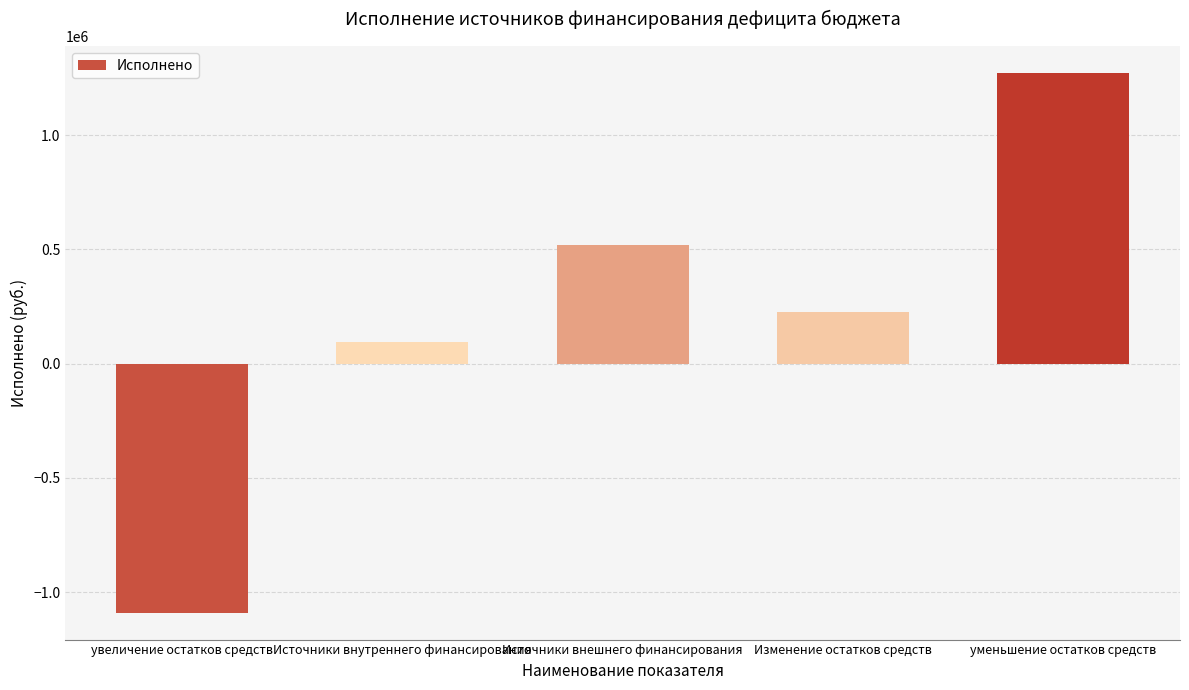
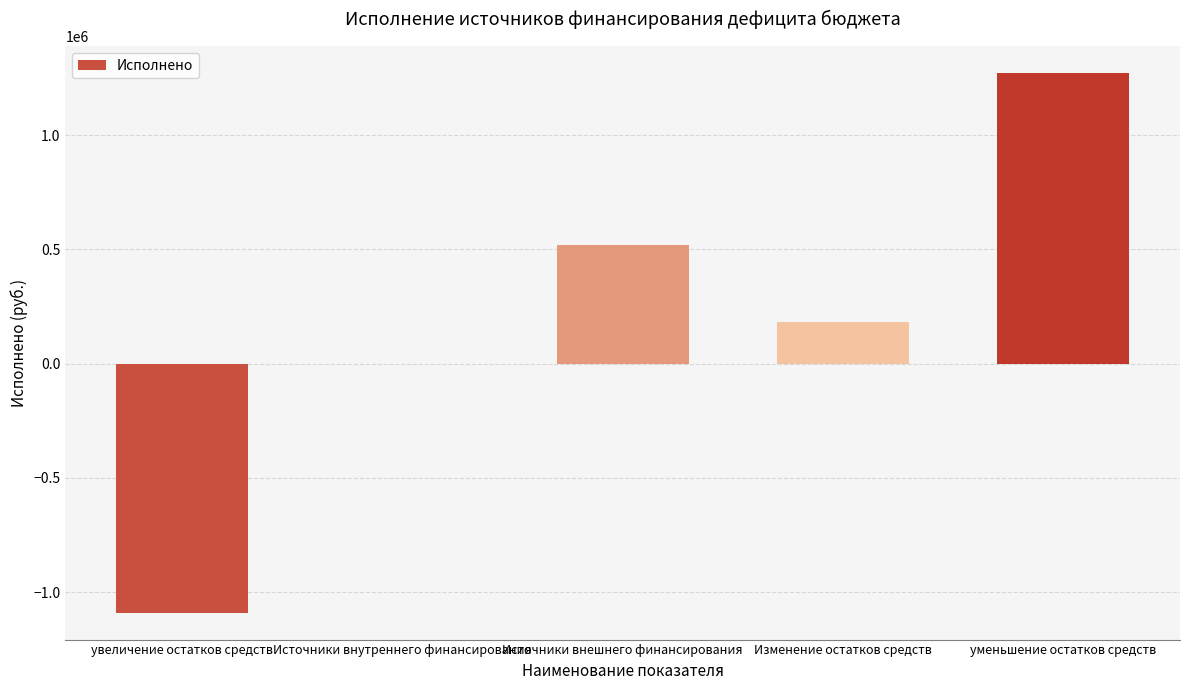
  {
    "увеличение остатков средств": -1090000,
-   "Источники внутреннего финансирования": 100000,
+   "Источники внутреннего финансирования": 0,
    "Источники внешнего финансирования": 520000,
-   "Изменение остатков средств": 230000,
+   "Изменение остатков средств": 180000,
    "уменьшение остатков средств": 1270000
  }
